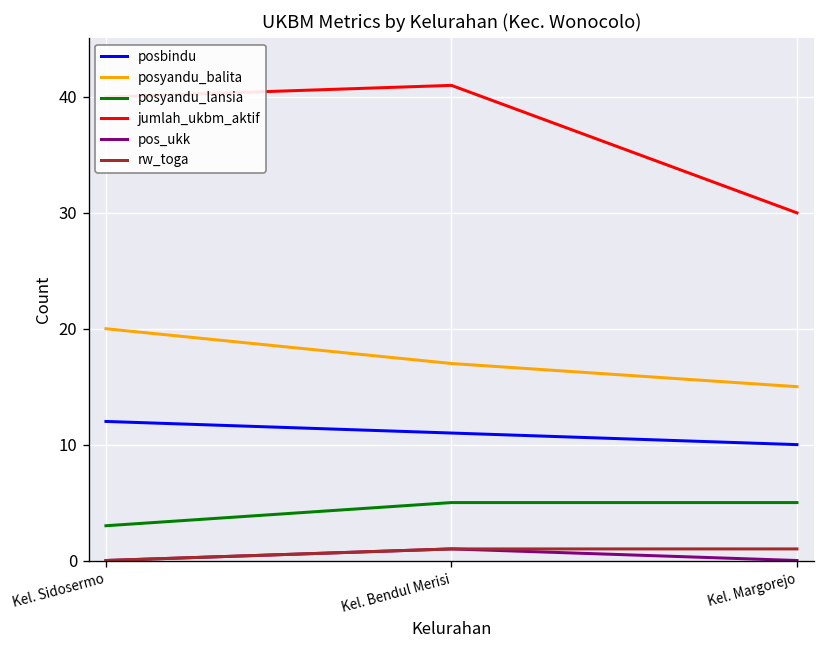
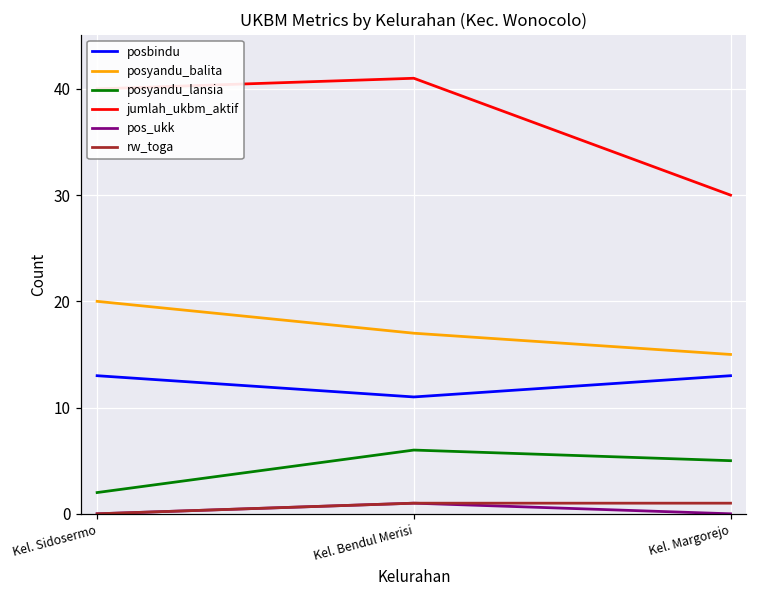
  {
    "posbindu": {
-     "Kel. Sidosermo": 12,
+     "Kel. Sidosermo": 13,
      "Kel. Bendul Merisi": 11,
-     "Kel. Margorejo": 10
+     "Kel. Margorejo": 13
    },
    "posyandu_balita": {
      "Kel. Sidosermo": 20,
      "Kel. Bendul Merisi": 17,
      "Kel. Margorejo": 15
    },
    "posyandu_lansia": {
-     "Kel. Sidosermo": 3,
-     "Kel. Bendul Merisi": 5,
+     "Kel. Sidosermo": 2,
+     "Kel. Bendul Merisi": 6,
      "Kel. Margorejo": 5
    },
    "jumlah_ukbm_aktif": {
      "Kel. Bendul Merisi": 41,
      "Kel. Margorejo": 30
    },
    "pos_ukk": {
      "Kel. Margorejo": 0
    },
    "rw_toga": {
      "Kel. Margorejo": 1
    }
  }
